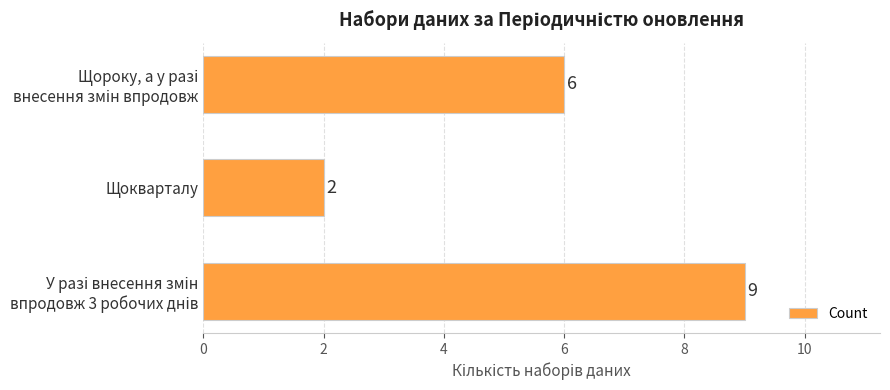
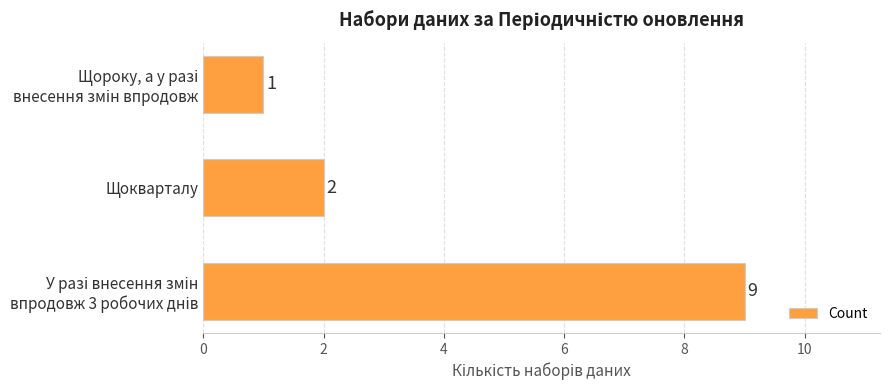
  {
-   "Щороку, а у разі внесення змін впродовж": 6,
+   "Щороку, а у разі внесення змін впродовж": 1,
    "Щокварталу": 2,
    "У разі внесення змін впродовж 3 робочих днів": 9
  }
